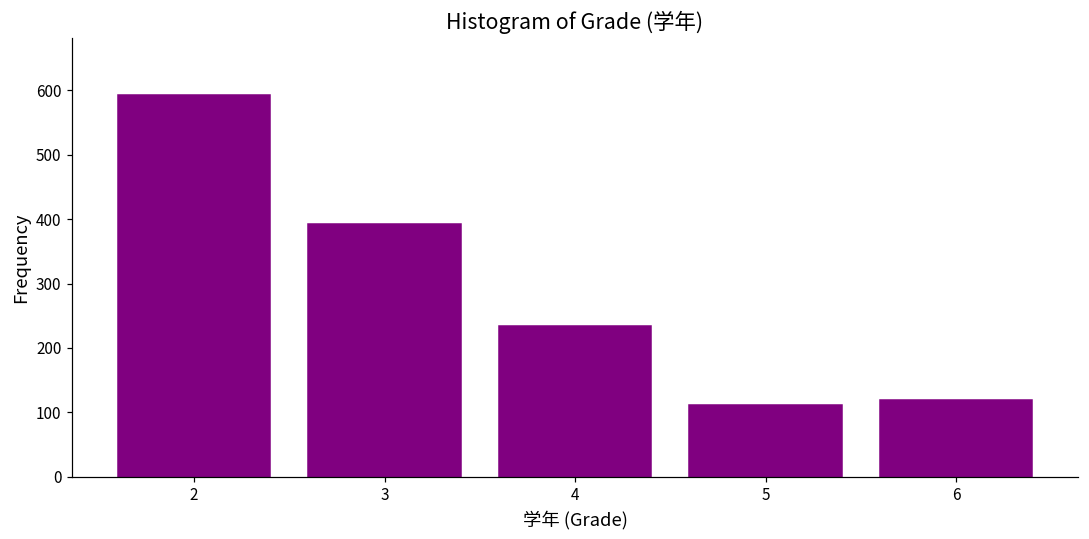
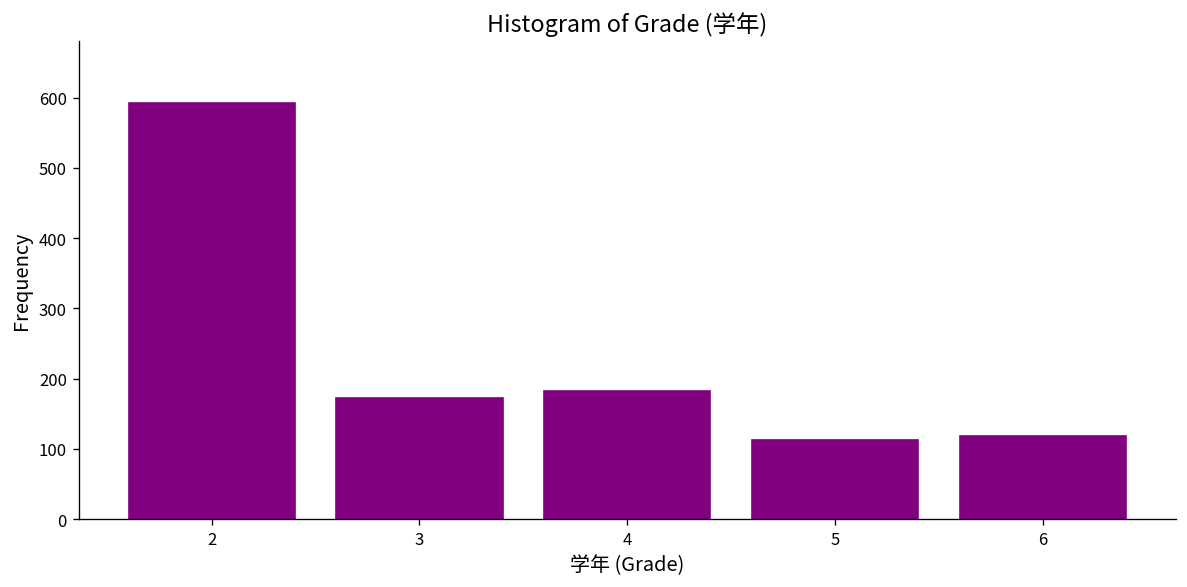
  {
    "2": 590,
-   "3": 390,
-   "4": 230,
+   "3": 170,
+   "4": 180,
    "5": 110,
    "6": 120
  }
